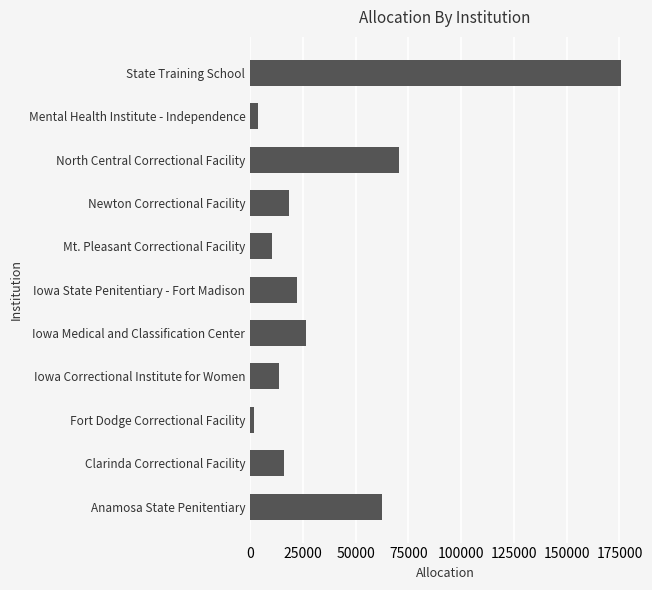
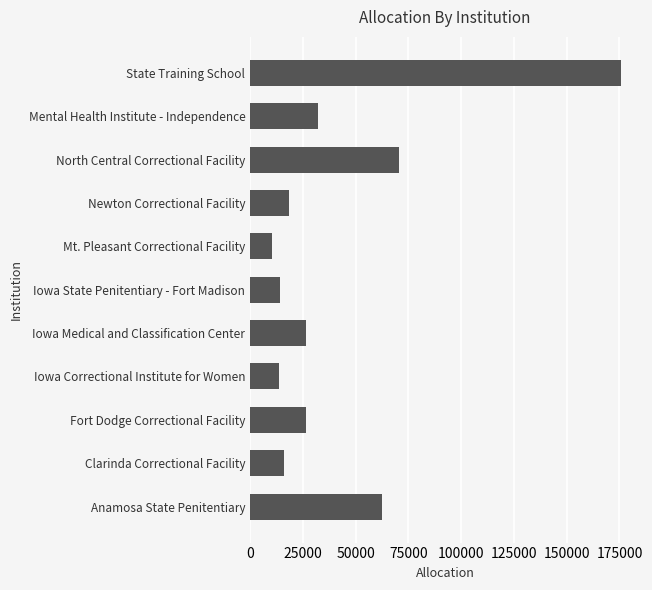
  {
    "State Training School": 176000,
-   "Mental Health Institute - Independence": 4000,
+   "Mental Health Institute - Independence": 32000,
    "North Central Correctional Facility": 71000,
    "Newton Correctional Facility": 18000,
    "Mt. Pleasant Correctional Facility": 10000,
-   "Iowa State Penitentiary - Fort Madison": 22000,
+   "Iowa State Penitentiary - Fort Madison": 14000,
    "Iowa Medical and Classification Center": 26000,
    "Iowa Correctional Institute for Women": 14000,
-   "Fort Dodge Correctional Facility": 2000,
+   "Fort Dodge Correctional Facility": 26000,
    "Clarinda Correctional Facility": 16000,
    "Anamosa State Penitentiary": 63000
  }
